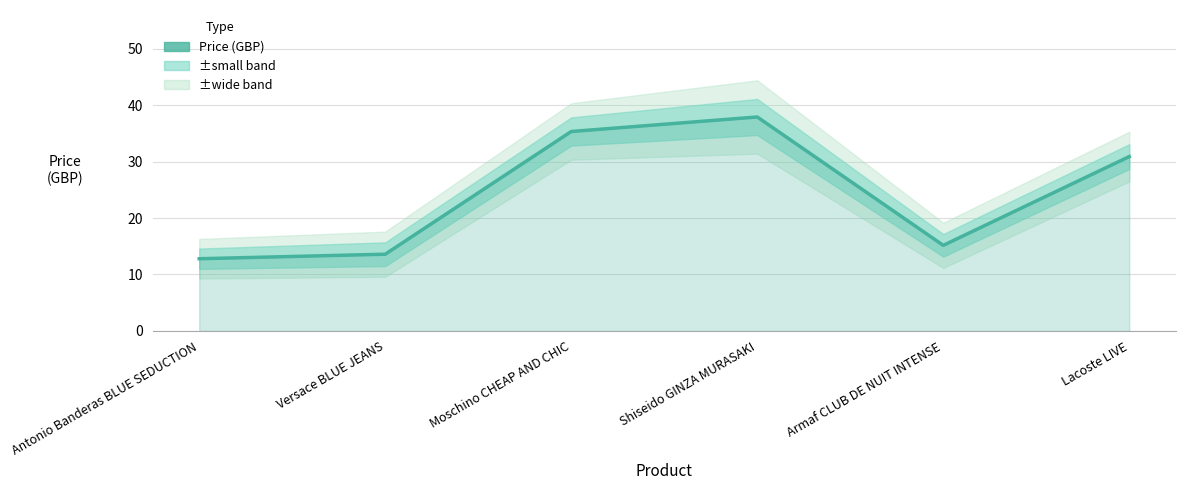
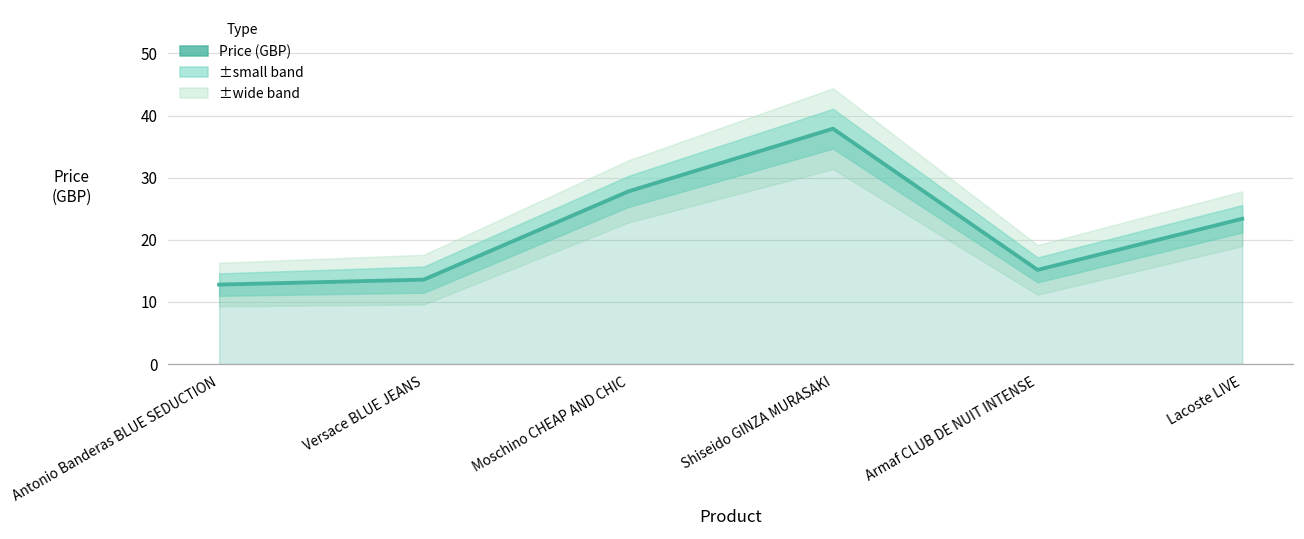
  {
    "Price (GBP)": {
      "Antonio Banderas BLUE SEDUCTION": 13,
      "Versace BLUE JEANS": 14,
-     "Moschino CHEAP AND CHIC": 35,
+     "Moschino CHEAP AND CHIC": 28,
      "Shiseido GINZA MURASAKI": 38,
      "Armaf CLUB DE NUIT INTENSE": 15,
-     "Lacoste LIVE": 31
+     "Lacoste LIVE": 23
    }
  }
